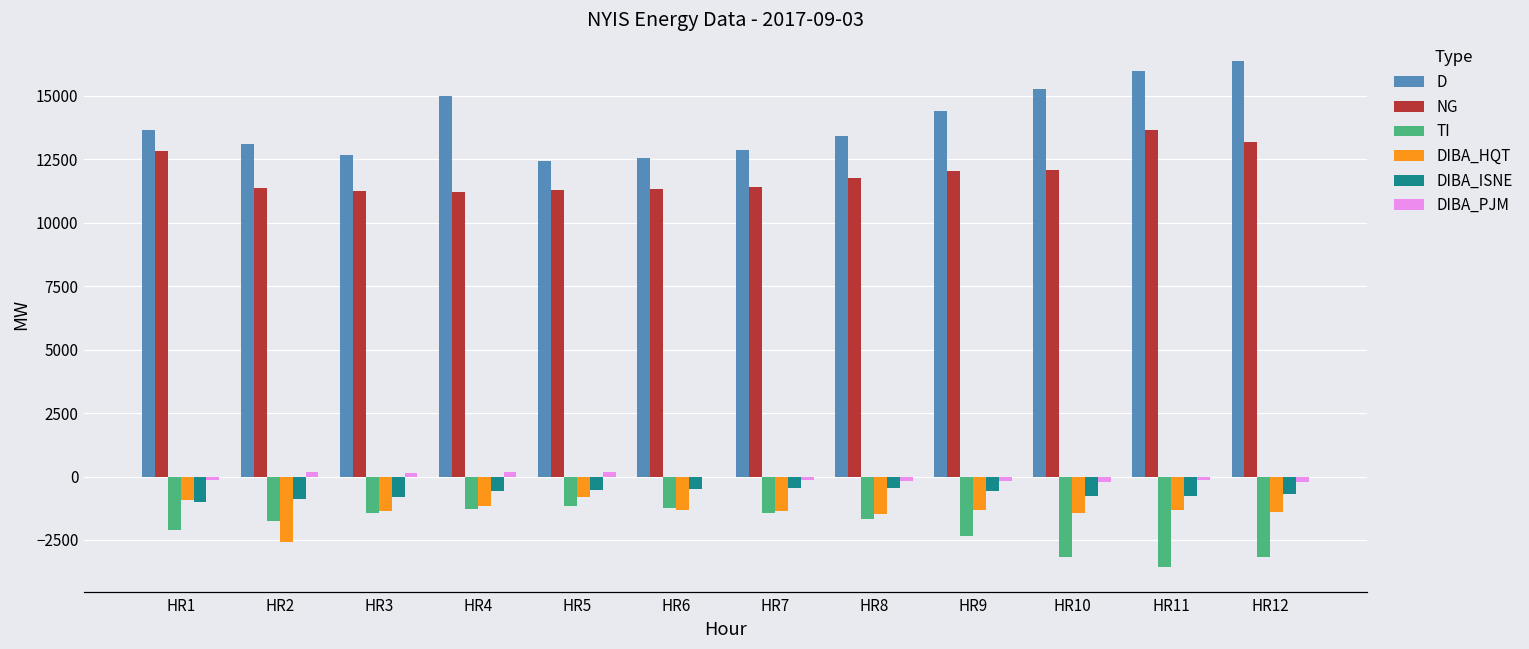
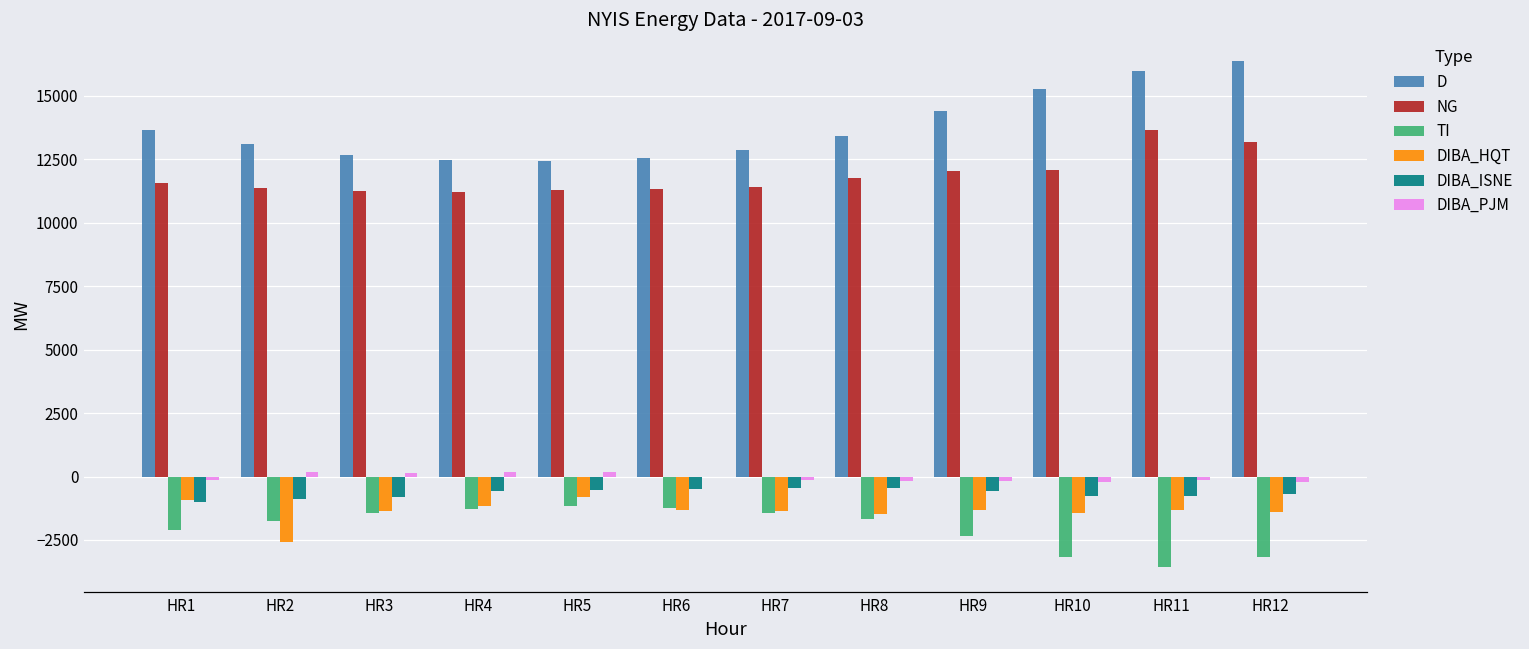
  {
    "D": {
      "HR1": 13700,
      "HR2": 13100,
      "HR3": 12700,
-     "HR4": 15000,
+     "HR4": 12500,
      "HR5": 12400,
      "HR6": 12500,
      "HR7": 12900,
      "HR8": 13400,
      "HR9": 14400,
      "HR10": 15300,
      "HR11": 16000,
      "HR12": 16400
    },
    "NG": {
-     "HR1": 12800,
+     "HR1": 11600,
      "HR2": 11400,
      "HR3": 11200,
      "HR4": 11200,
      "HR5": 11300,
      "HR6": 11300,
      "HR7": 11400,
      "HR8": 11800,
      "HR9": 12000,
      "HR10": 12100,
      "HR11": 13700,
      "HR12": 13200
    },
    "TI": {
      "HR1": -2100,
      "HR2": -1700,
      "HR3": -1400,
      "HR4": -1300,
      "HR5": -1100,
      "HR6": -1200,
      "HR7": -1400,
      "HR8": -1700,
      "HR9": -2300,
      "HR10": -3200,
      "HR11": -3600,
      "HR12": -3200
    },
    "DIBA_HQT": {
      "HR1": -900,
      "HR2": -2600,
      "HR3": -1300,
      "HR4": -1100,
      "HR5": -800,
      "HR6": -1300,
      "HR7": -1300,
      "HR8": -1500,
      "HR9": -1300,
      "HR10": -1400,
      "HR11": -1300,
      "HR12": -1400
    },
    "DIBA_ISNE": {
      "HR1": -1000,
      "HR2": -900,
      "HR3": -800,
      "HR4": -600,
      "HR5": -500,
      "HR6": -500,
      "HR7": -500,
      "HR8": -400,
      "HR9": -600,
      "HR10": -800,
      "HR11": -800,
      "HR12": -700
    },
    "DIBA_PJM": {
      "HR1": -100,
      "HR2": 200,
      "HR3": 200,
      "HR4": 200,
      "HR5": 200,
      "HR7": -200,
      "HR8": -200,
      "HR9": -200,
      "HR10": -200,
      "HR11": -100,
      "HR12": -200
    }
  }
